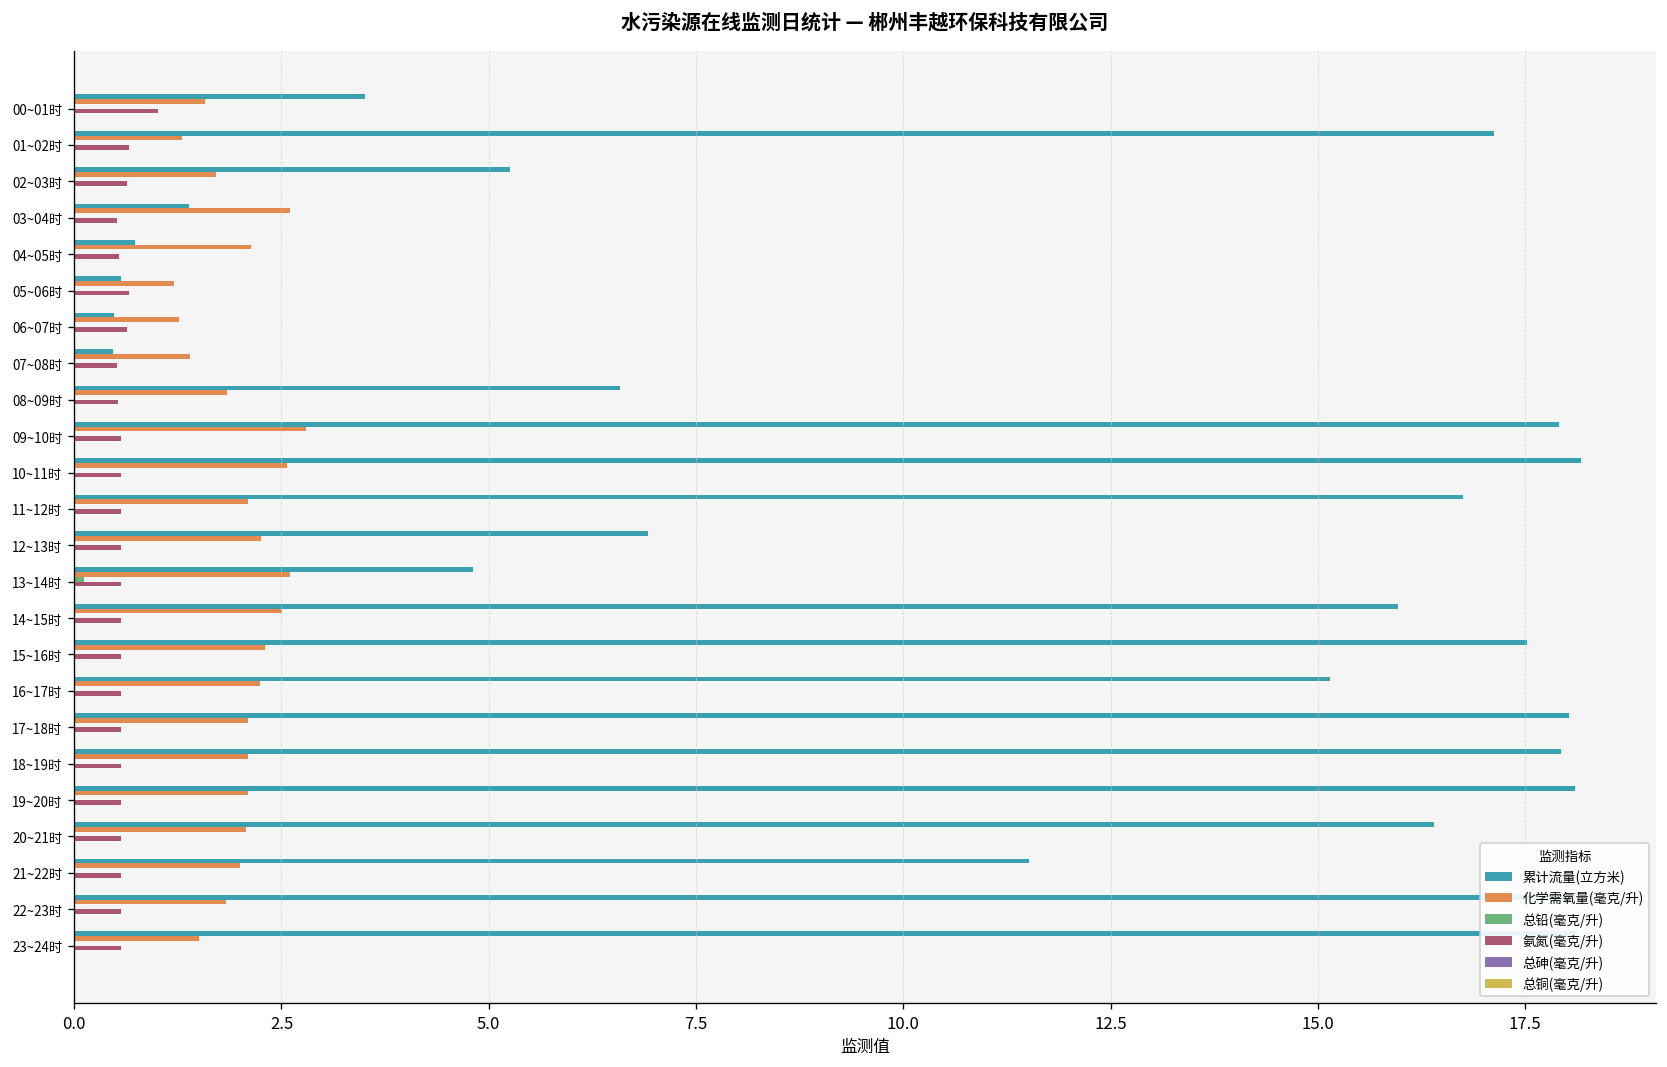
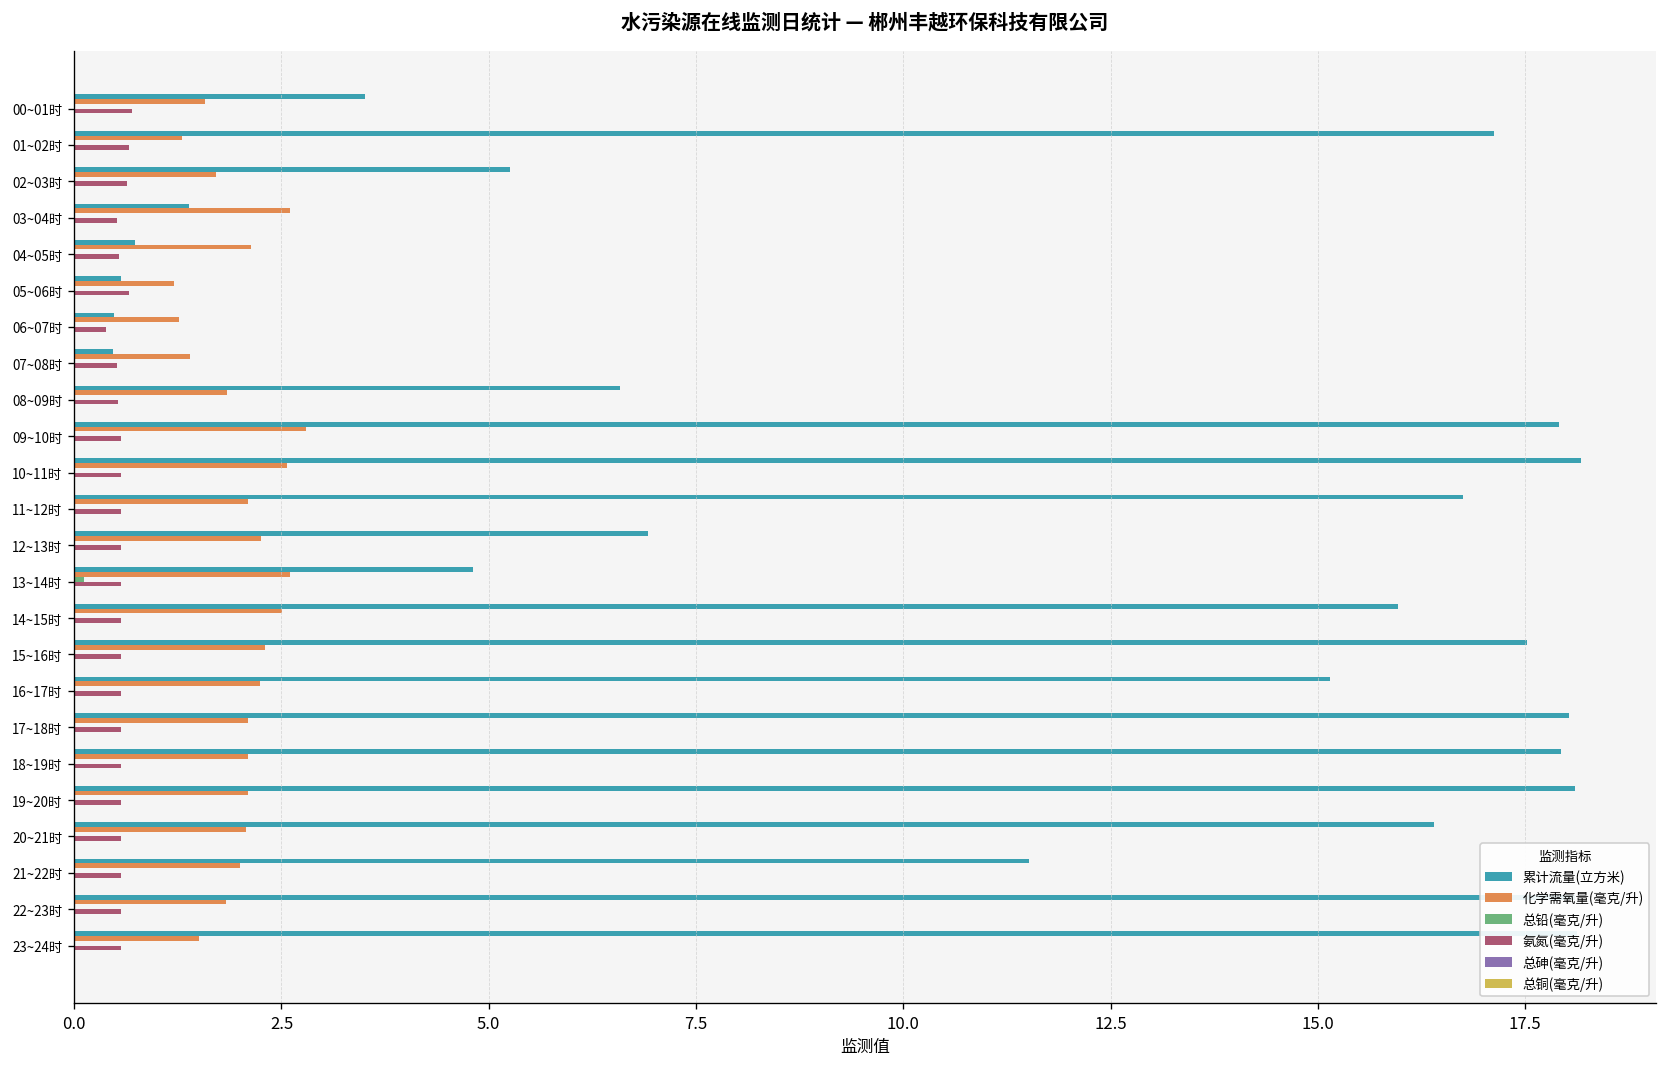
  {
    "累计流量(立方米)": {
      "00~01时": 3.5,
      "01~02时": 17.1,
      "02~03时": 5.3,
      "03~04时": 1.4,
      "04~05时": 0.7,
      "05~06时": 0.6,
      "06~07时": 0.5,
      "07~08时": 0.5,
      "08~09时": 6.6,
      "09~10时": 17.9,
      "10~11时": 18.2,
      "11~12时": 16.8,
      "12~13时": 6.9,
      "13~14时": 4.8,
      "14~15时": 16.0,
      "15~16时": 17.5,
      "16~17时": 15.2,
      "17~18时": 18.0,
      "18~19时": 17.9,
      "19~20时": 18.1,
      "20~21时": 16.4,
      "21~22时": 11.5
    },
    "总铅(毫克/升)": {
      "13~14时": 0.1
    },
    "氨氮(毫克/升)": {
-     "00~01时": 1.0,
+     "00~01时": 0.7,
      "01~02时": 0.7,
      "02~03时": 0.6,
      "03~04时": 0.5,
      "04~05时": 0.5,
      "05~06时": 0.7,
-     "06~07时": 0.6,
+     "06~07时": 0.4,
      "07~08时": 0.5,
      "08~09时": 0.5,
      "09~10时": 0.6,
      "10~11时": 0.6,
      "11~12时": 0.6,
      "12~13时": 0.6,
      "13~14时": 0.6,
      "14~15时": 0.6,
      "15~16时": 0.6,
      "16~17时": 0.6,
      "17~18时": 0.6,
      "18~19时": 0.6,
      "19~20时": 0.6,
      "20~21时": 0.6,
      "21~22时": 0.6,
      "22~23时": 0.6,
      "23~24时": 0.6
    }
  }
